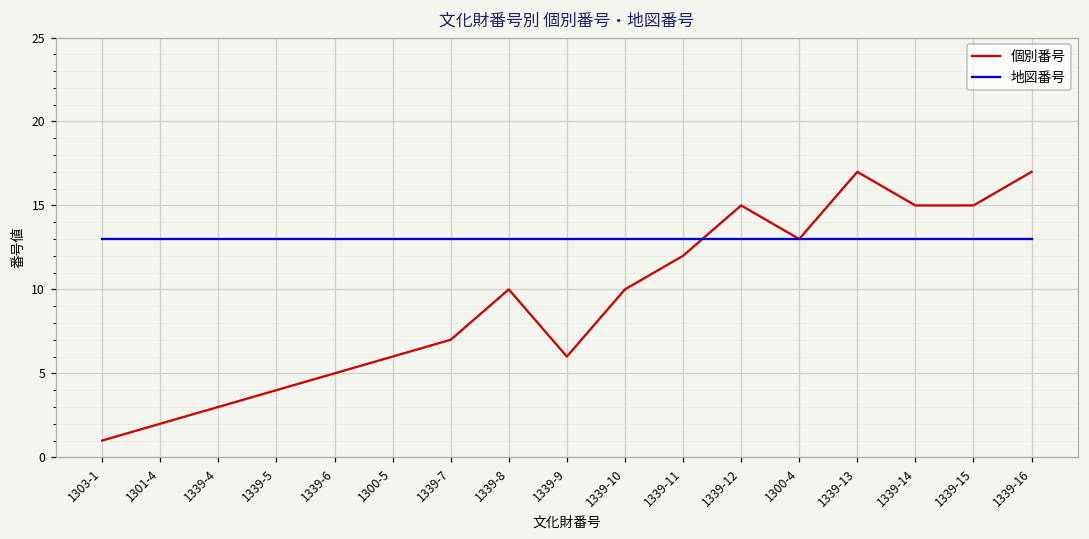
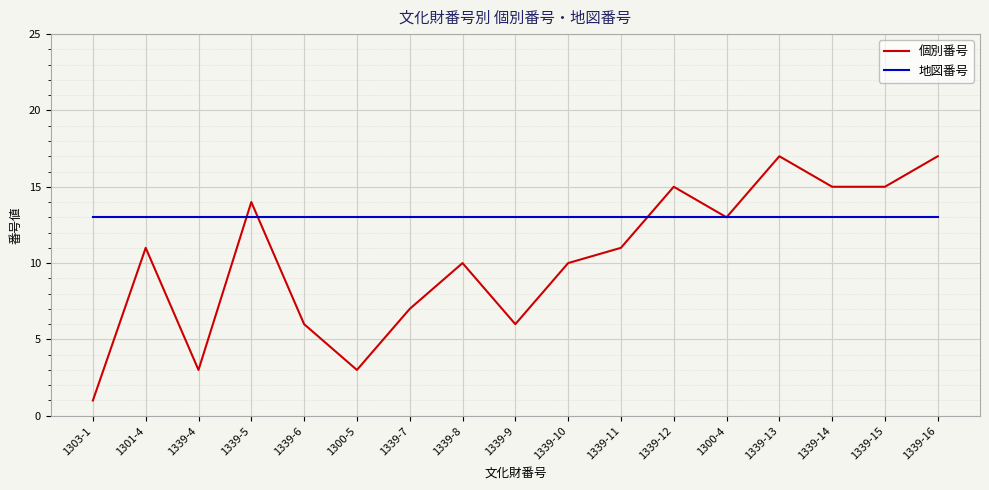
  {
    "個別番号": {
      "1303-1": 1,
-     "1301-4": 2,
+     "1301-4": 11,
      "1339-4": 3,
-     "1339-5": 4,
-     "1339-6": 5,
-     "1300-5": 6,
+     "1339-5": 14,
+     "1339-6": 6,
+     "1300-5": 3,
      "1339-7": 7,
      "1339-8": 10,
      "1339-9": 6,
      "1339-10": 10,
-     "1339-11": 12,
+     "1339-11": 11,
      "1339-12": 15,
      "1339-13": 17,
      "1339-14": 15,
      "1339-15": 15,
      "1339-16": 17
    },
    "地図番号": {
      "1303-1": 13,
      "1301-4": 13,
      "1339-4": 13,
      "1339-5": 13,
      "1339-6": 13,
      "1300-5": 13,
      "1339-7": 13,
      "1339-8": 13,
      "1339-9": 13,
      "1339-10": 13,
      "1339-11": 13,
      "1339-12": 13,
      "1339-13": 13,
      "1339-14": 13,
      "1339-15": 13,
      "1339-16": 13
    }
  }
